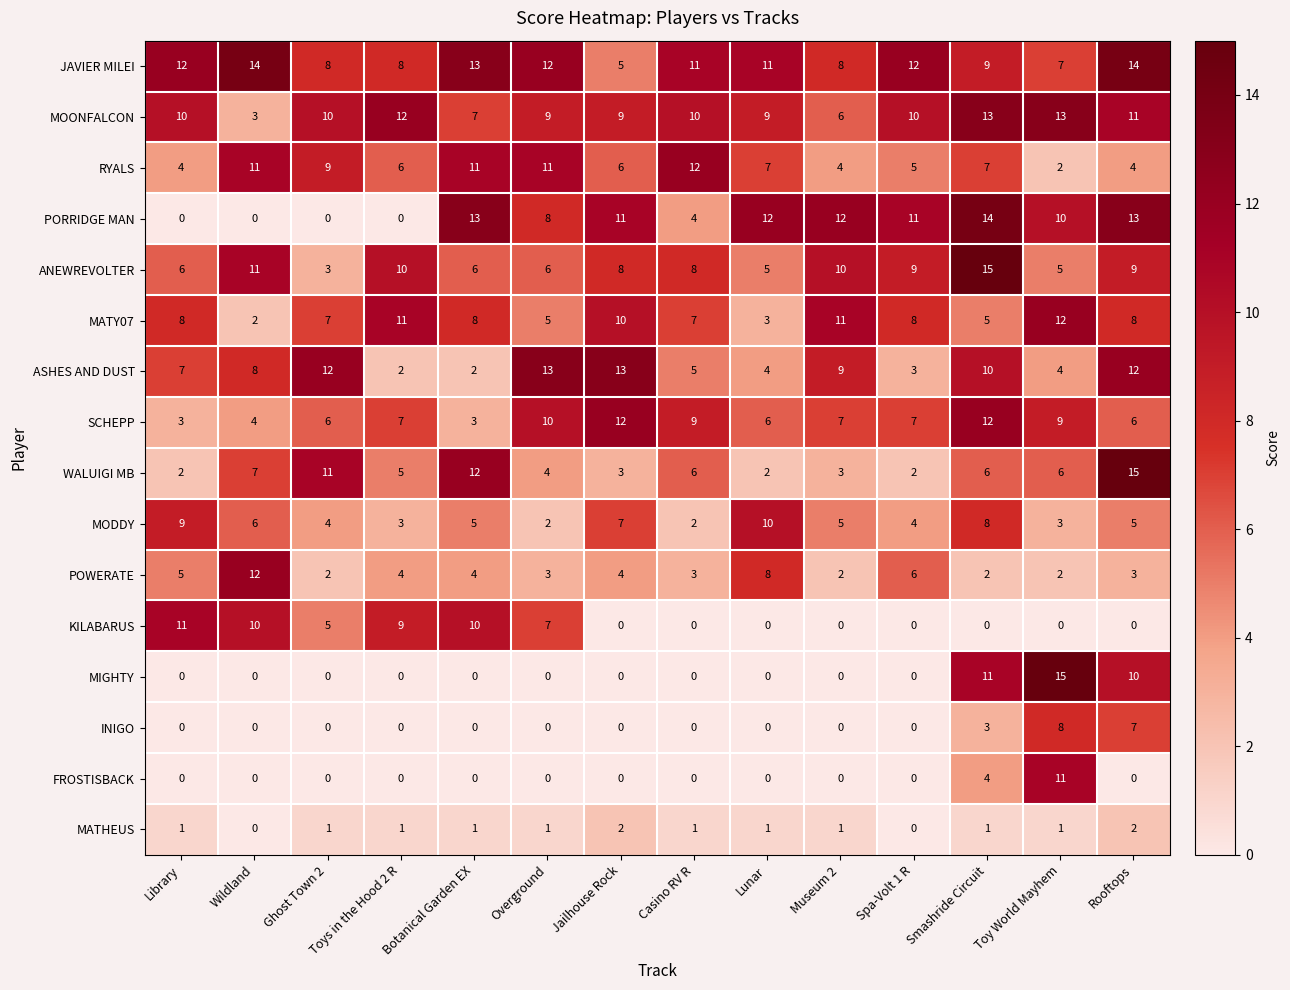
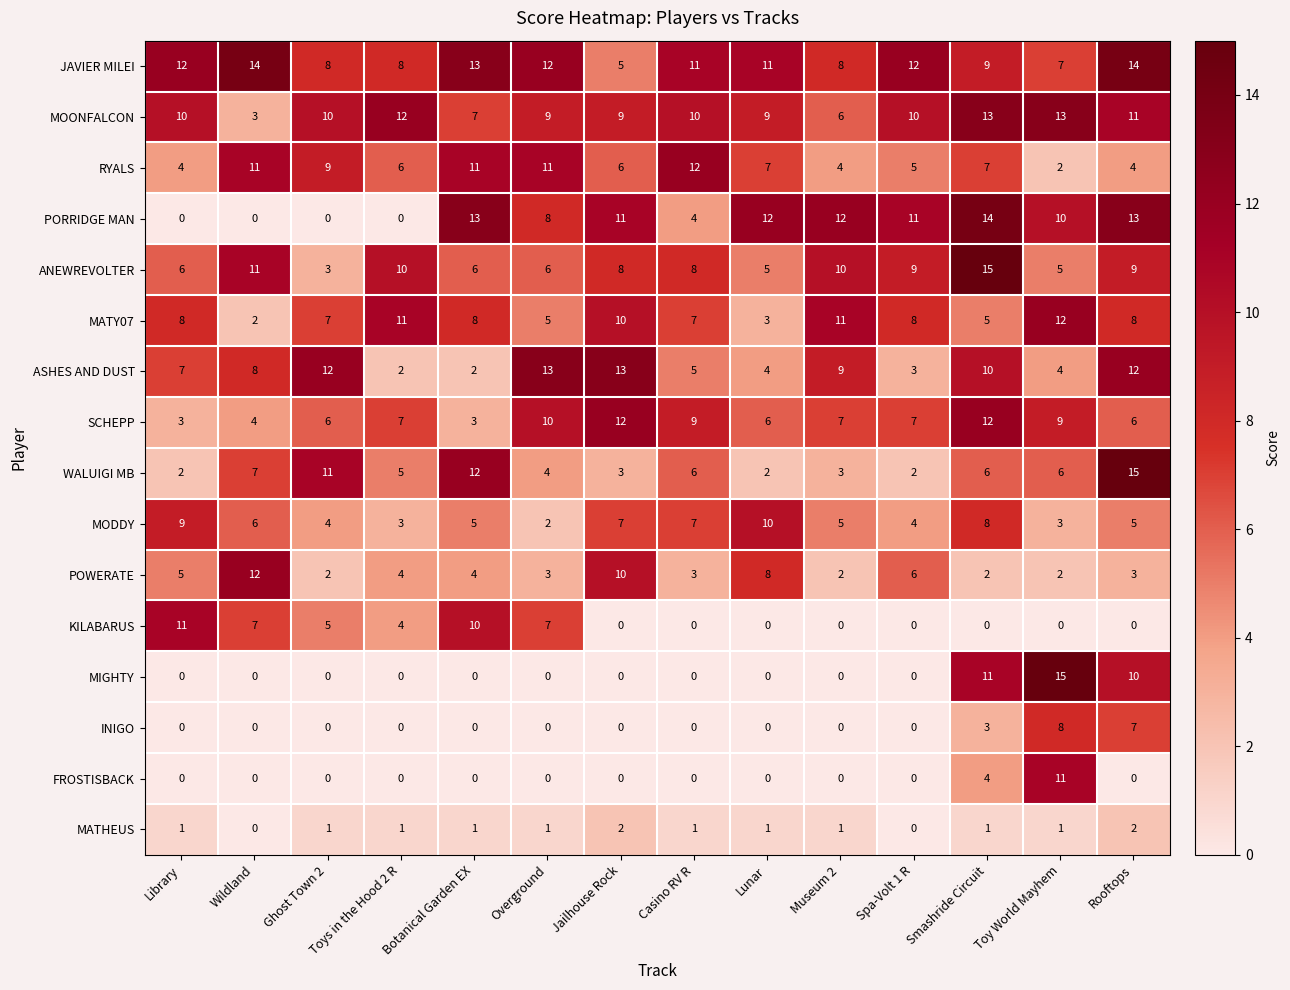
  {
    "MODDY": {
      "Library": 9,
      "Wildland": 6,
      "Ghost Town 2": 4,
      "Toys in the Hood 2 R": 3,
      "Botanical Garden EX": 5,
      "Overground": 2,
      "Jailhouse Rock": 7,
-     "Casino RV R": 2,
+     "Casino RV R": 7,
      "Lunar": 10,
      "Museum 2": 5,
      "Spa-Volt 1 R": 4,
      "Smashride Circuit": 8,
      "Toy World Mayhem": 3,
      "Rooftops": 5
    },
    "POWERATE": {
      "Library": 5,
      "Wildland": 12,
      "Ghost Town 2": 2,
      "Toys in the Hood 2 R": 4,
      "Botanical Garden EX": 4,
      "Overground": 3,
-     "Jailhouse Rock": 4,
+     "Jailhouse Rock": 10,
      "Casino RV R": 3,
      "Lunar": 8,
      "Museum 2": 2,
      "Spa-Volt 1 R": 6,
      "Smashride Circuit": 2,
      "Toy World Mayhem": 2,
      "Rooftops": 3
    },
    "KILABARUS": {
      "Library": 11,
-     "Wildland": 10,
+     "Wildland": 7,
      "Ghost Town 2": 5,
-     "Toys in the Hood 2 R": 9,
+     "Toys in the Hood 2 R": 4,
      "Botanical Garden EX": 10,
      "Overground": 7,
      "Jailhouse Rock": 0,
      "Casino RV R": 0,
      "Lunar": 0,
      "Museum 2": 0,
      "Spa-Volt 1 R": 0,
      "Smashride Circuit": 0,
      "Toy World Mayhem": 0,
      "Rooftops": 0
    }
  }
